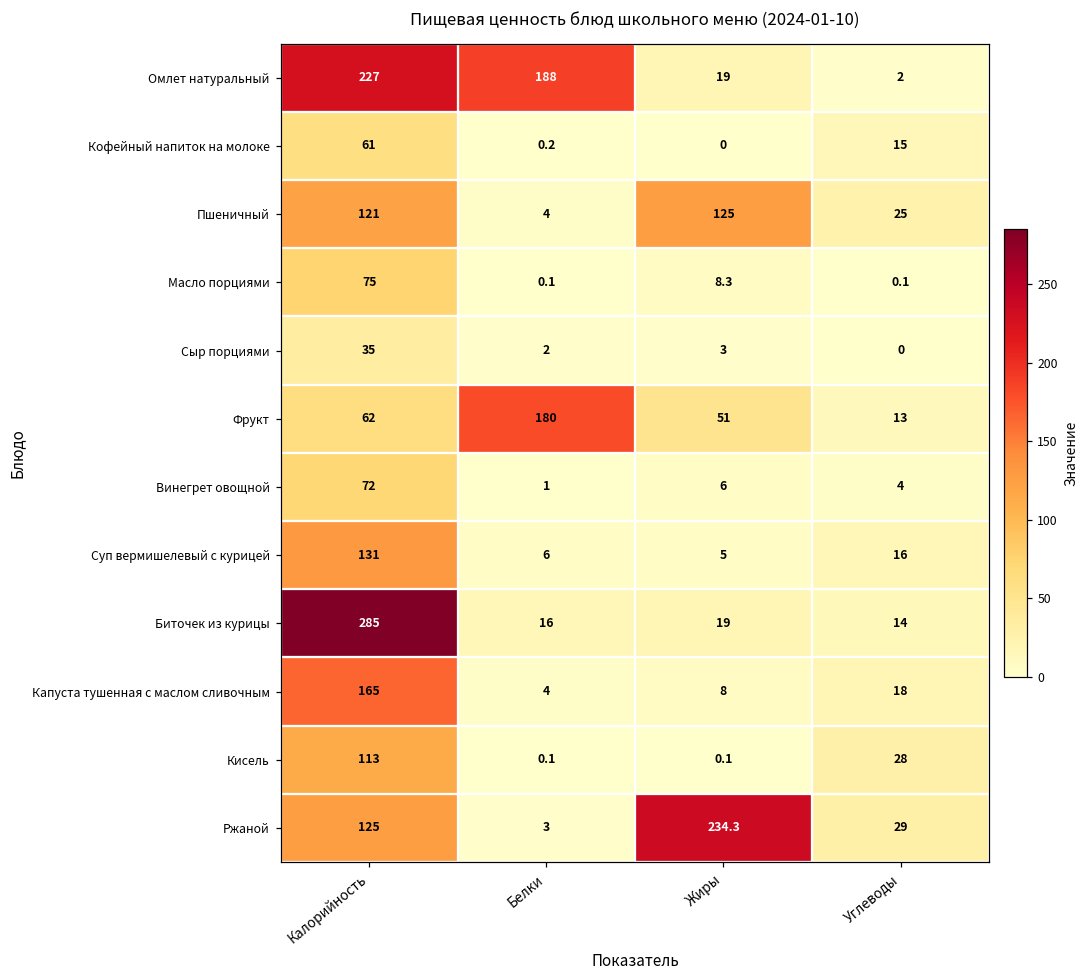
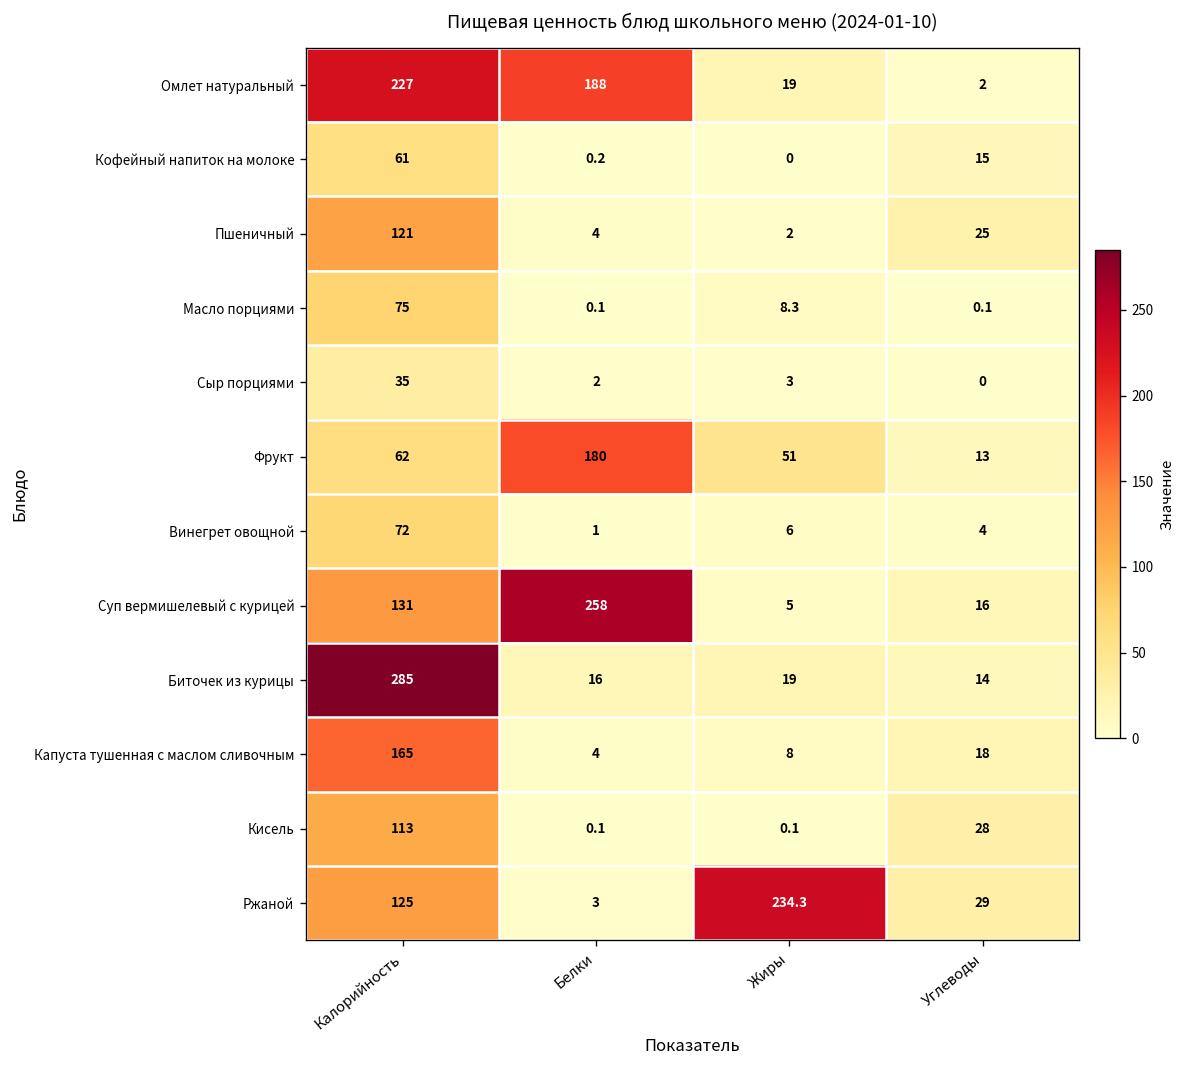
  {
    "Омлет натуральный": {
      "Калорийность": 227,
      "Белки": 188,
      "Жиры": 19,
      "Углеводы": 2
    },
    "Кофейный напиток на молоке": {
      "Калорийность": 61,
      "Белки": 0.2,
      "Жиры": 0,
      "Углеводы": 15
    },
    "Пшеничный": {
      "Калорийность": 121,
      "Белки": 4,
-     "Жиры": 125,
+     "Жиры": 2,
      "Углеводы": 25
    },
    "Масло порциями": {
      "Калорийность": 75,
      "Белки": 0.1,
      "Жиры": 8.3,
      "Углеводы": 0.1
    },
    "Сыр порциями": {
      "Калорийность": 35,
      "Белки": 2,
      "Жиры": 3,
      "Углеводы": 0
    },
    "Фрукт": {
      "Калорийность": 62,
      "Белки": 180,
      "Жиры": 51,
      "Углеводы": 13
    },
    "Винегрет овощной": {
      "Калорийность": 72,
      "Белки": 1,
      "Жиры": 6,
      "Углеводы": 4
    },
    "Суп вермишелевый с курицей": {
      "Калорийность": 131,
-     "Белки": 6,
+     "Белки": 258,
      "Жиры": 5,
      "Углеводы": 16
    },
    "Биточек из курицы": {
      "Калорийность": 285,
      "Белки": 16,
      "Жиры": 19,
      "Углеводы": 14
    },
    "Капуста тушенная с маслом сливочным": {
      "Калорийность": 165,
      "Белки": 4,
      "Жиры": 8,
      "Углеводы": 18
    },
    "Кисель": {
      "Калорийность": 113,
      "Белки": 0.1,
      "Жиры": 0.1,
      "Углеводы": 28
    },
    "Ржаной": {
      "Калорийность": 125,
      "Белки": 3,
      "Жиры": 234.3,
      "Углеводы": 29
    }
  }
